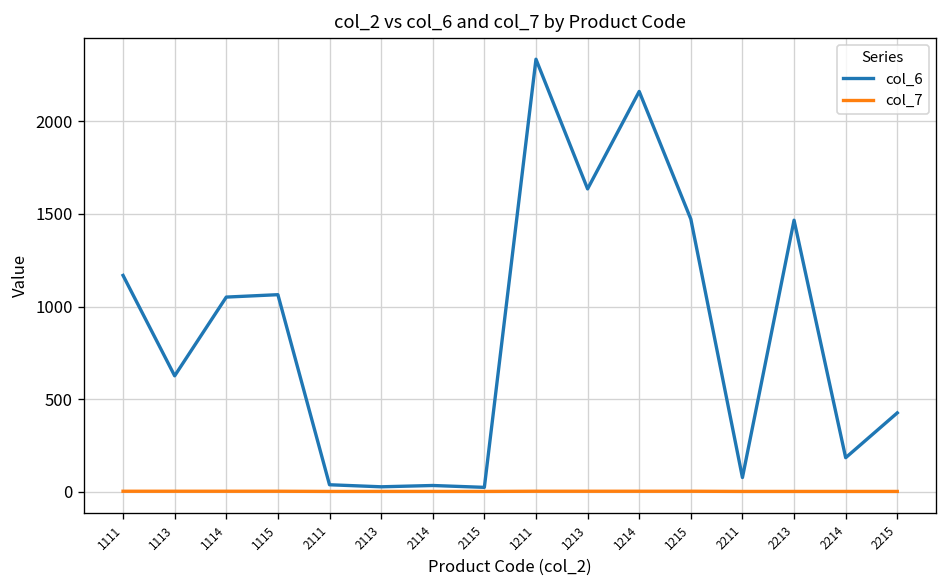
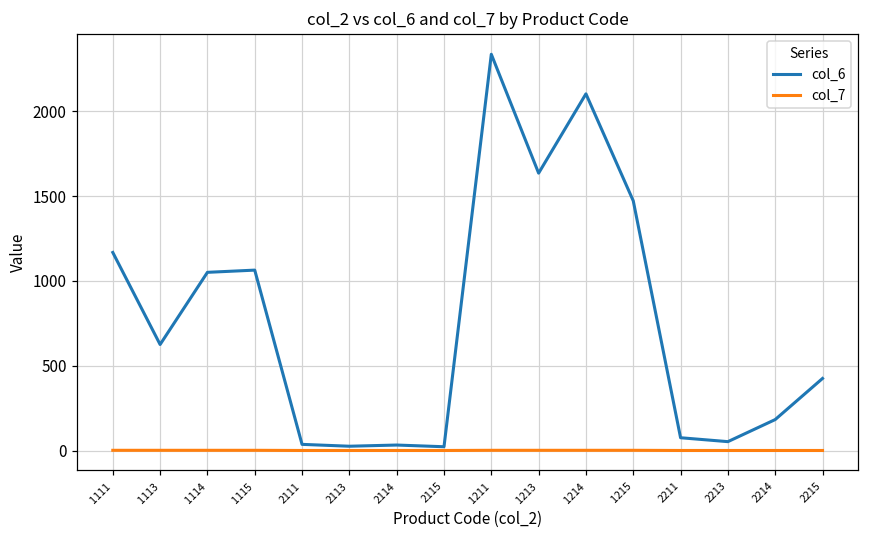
  {
    "col_6": {
      "1111": 1170,
      "1113": 630,
      "1114": 1050,
      "1115": 1060,
      "2111": 40,
      "2113": 30,
      "2114": 30,
      "2115": 20,
      "1211": 2340,
      "1213": 1640,
-     "1214": 2160,
+     "1214": 2100,
      "1215": 1470,
      "2211": 80,
-     "2213": 1470,
+     "2213": 50,
      "2214": 180,
      "2215": 430
    },
    "col_7": {
      "1111": 0,
      "1113": 0,
      "1114": 0,
      "1115": 0,
      "2111": 0,
      "2113": 0,
      "2114": 0,
      "2115": 0,
      "1211": 0,
      "1213": 0,
      "1214": 0,
      "1215": 0,
      "2211": 0,
      "2213": 0,
      "2214": 0,
      "2215": 0
    }
  }
